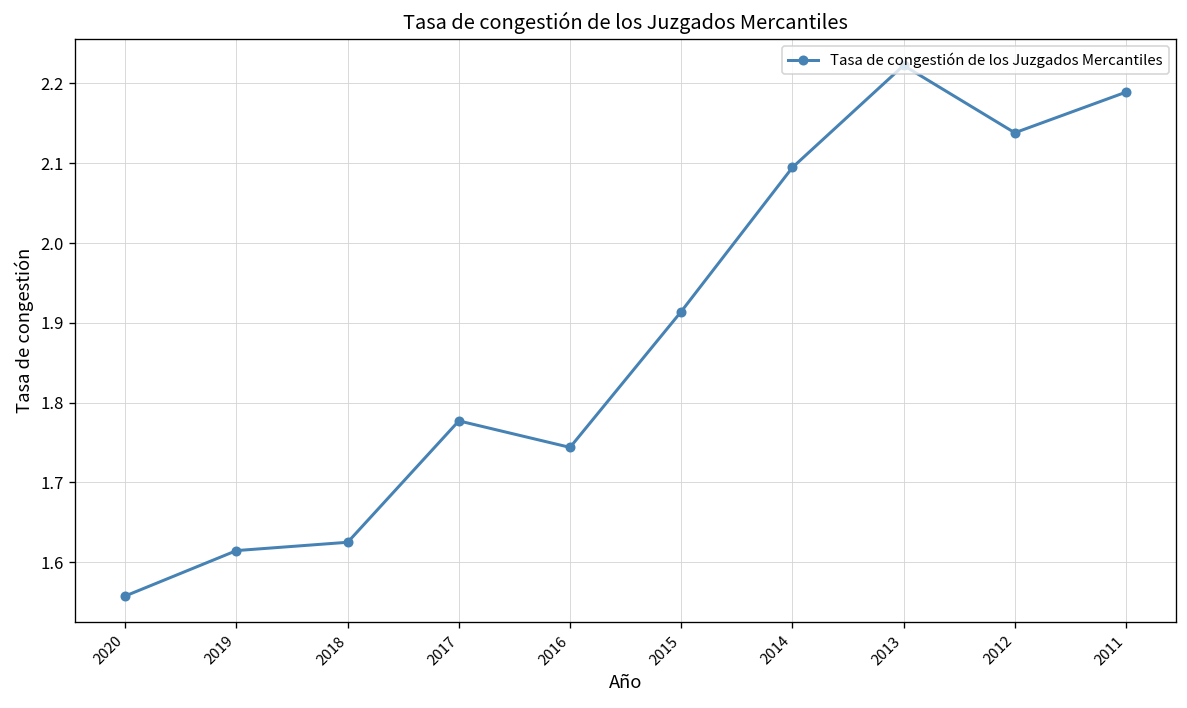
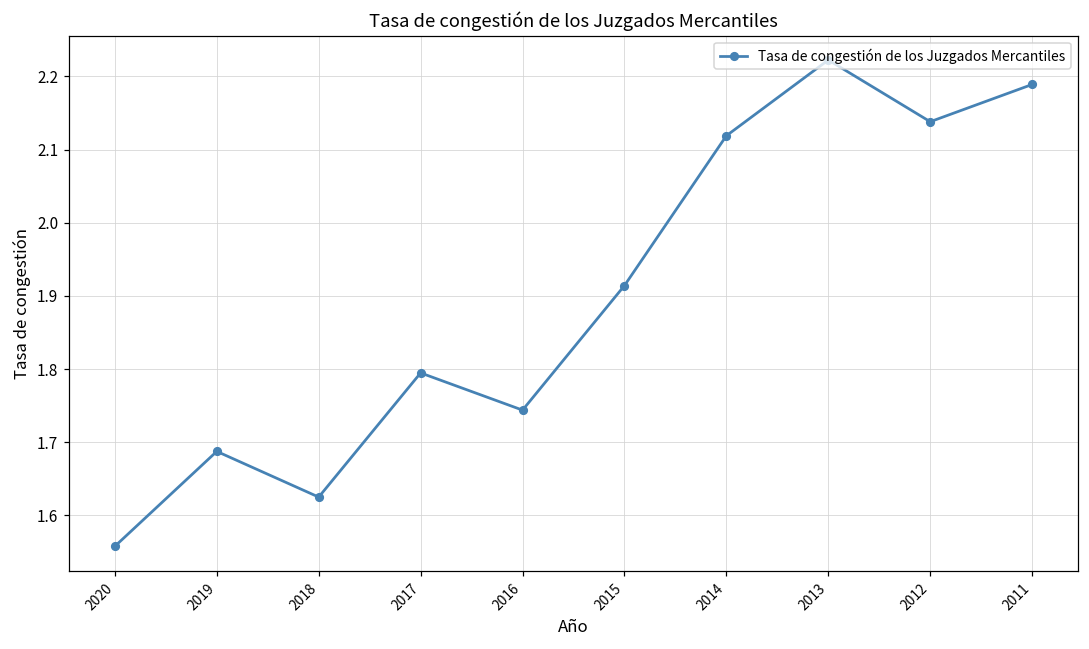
  {
    "2020": 1.56,
-   "2019": 1.61,
+   "2019": 1.69,
    "2018": 1.63,
-   "2017": 1.78,
+   "2017": 1.79,
    "2016": 1.74,
    "2015": 1.91,
-   "2014": 2.09,
+   "2014": 2.12,
    "2012": 2.14,
    "2011": 2.19
  }
